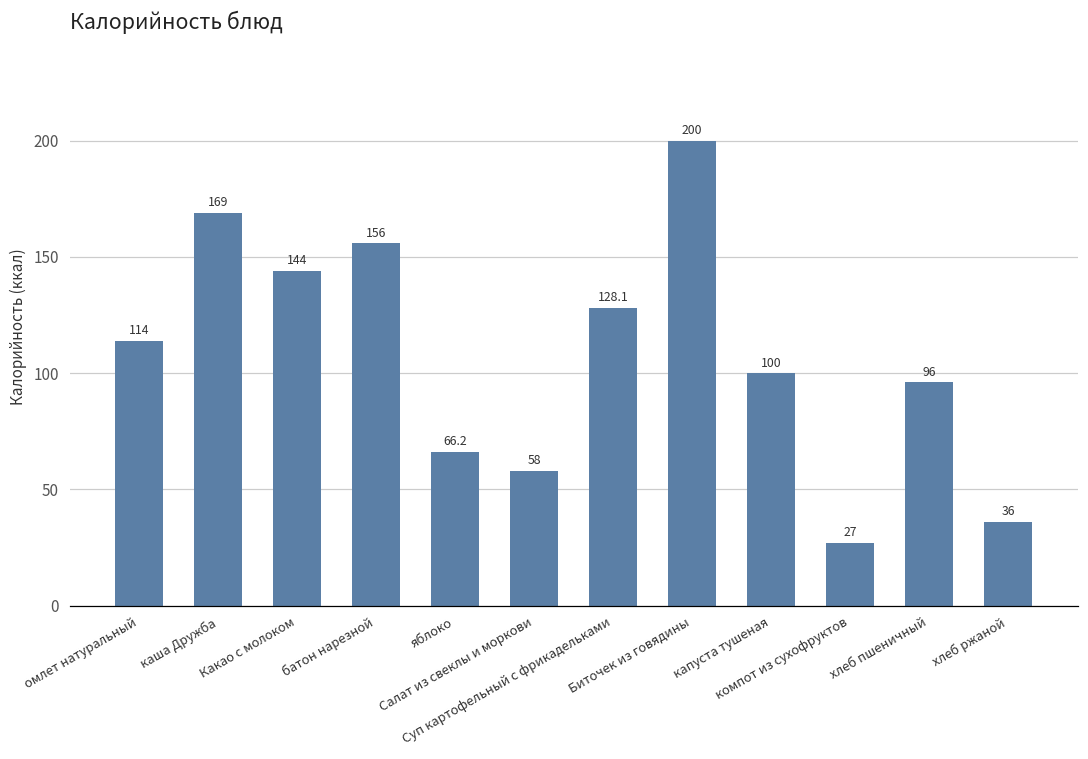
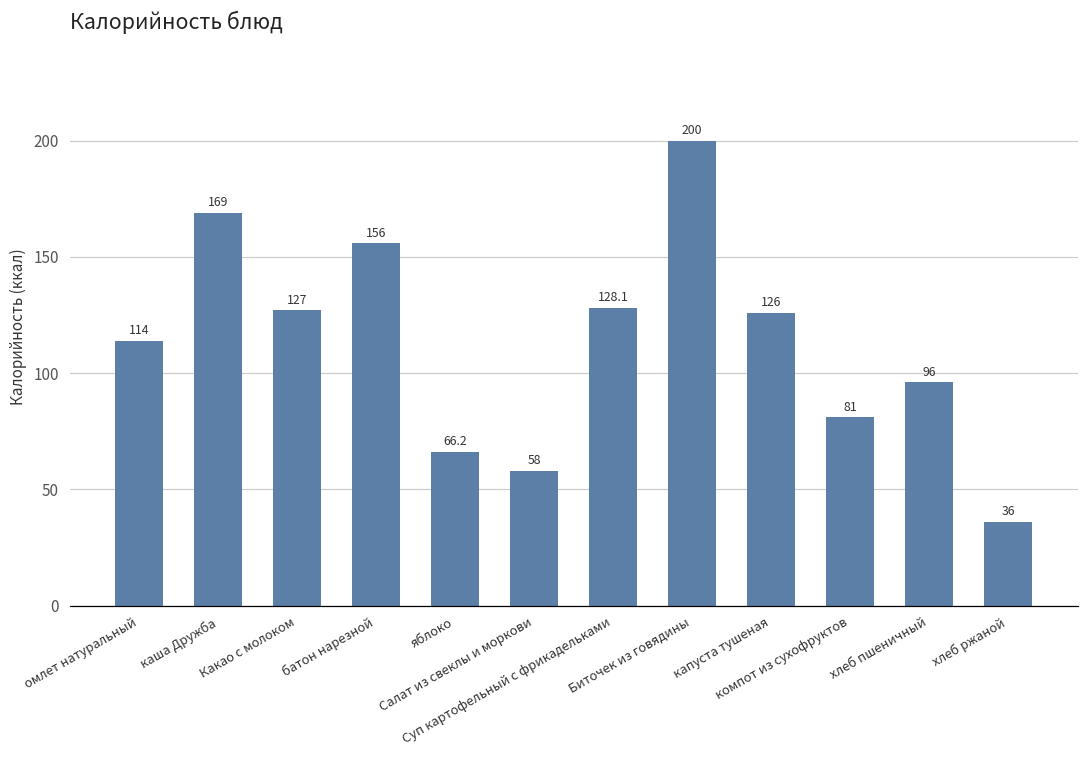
  {
    "омлет натуральный": 114,
    "каша Дружба": 169,
-   "Какао с молоком": 144,
+   "Какао с молоком": 127,
    "батон нарезной": 156,
    "яблоко": 66.2,
    "Салат из свеклы и моркови": 58,
    "Суп картофельный с фрикадельками": 128.1,
    "Биточек из говядины": 200,
-   "капуста тушеная": 100,
-   "компот из сухофруктов": 27,
+   "капуста тушеная": 126,
+   "компот из сухофруктов": 81,
    "хлеб пшеничный": 96,
    "хлеб ржаной": 36
  }
